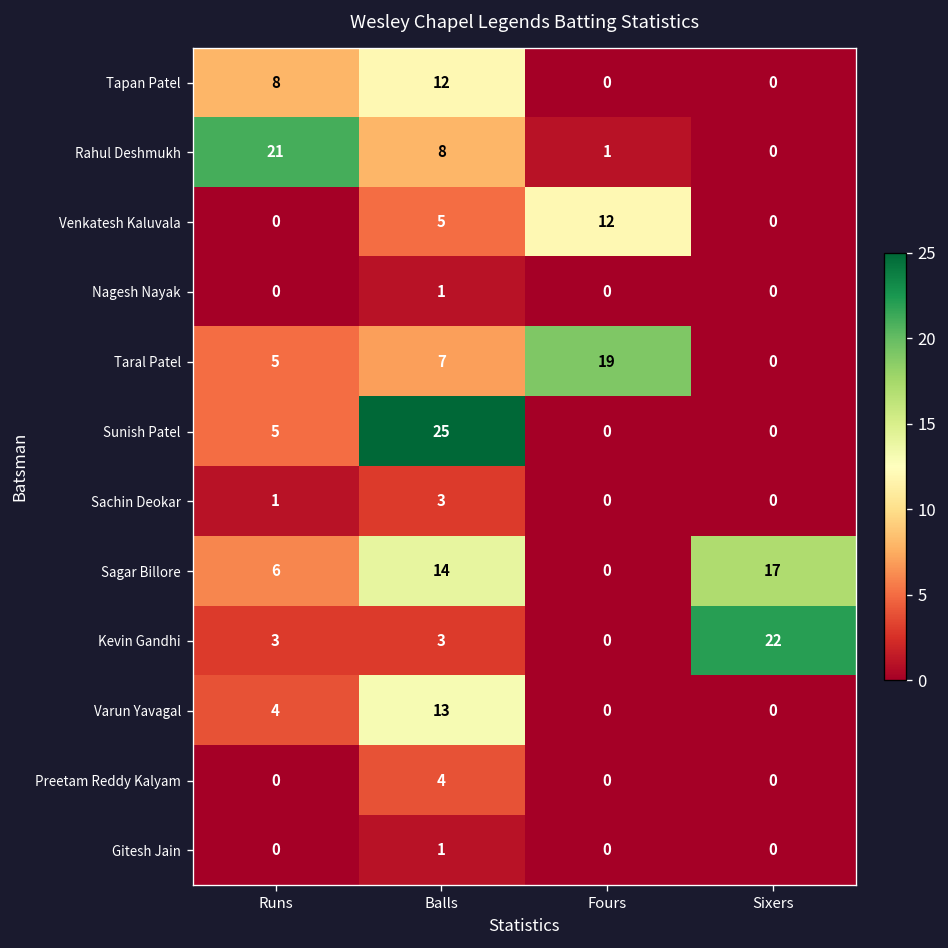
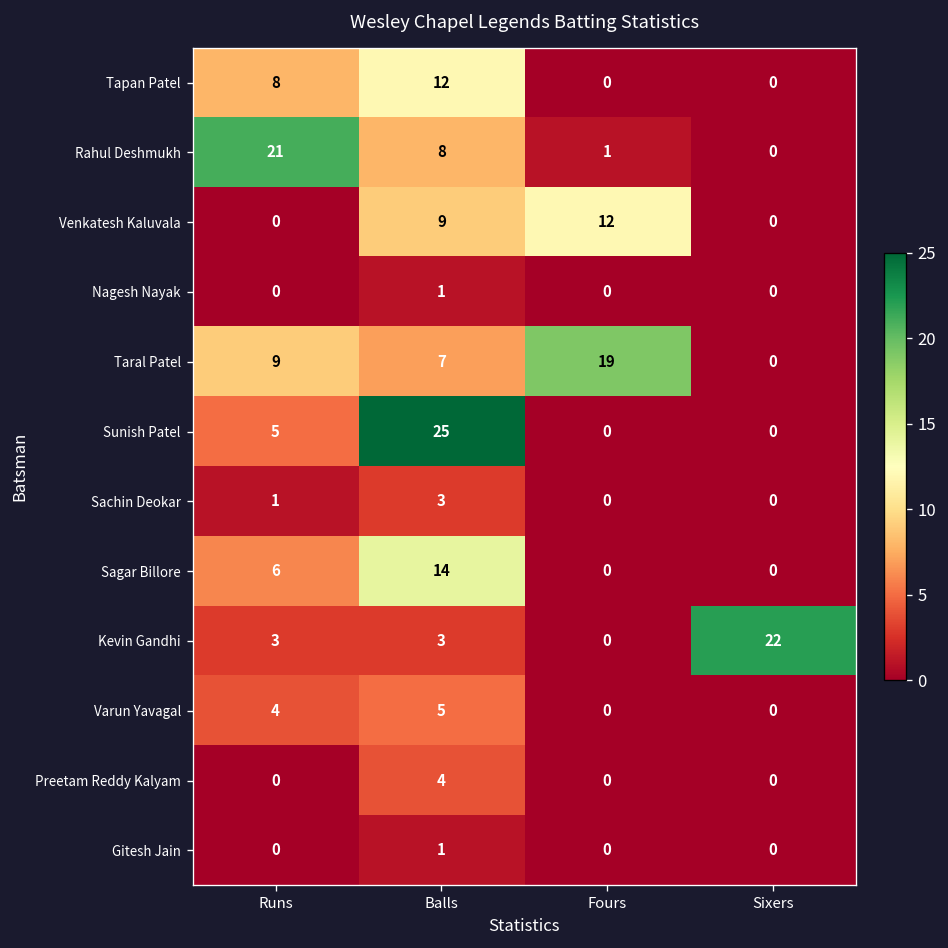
  {
    "Tapan Patel": {
      "Runs": 8,
      "Balls": 12,
      "Fours": 0,
      "Sixers": 0
    },
    "Rahul Deshmukh": {
      "Runs": 21,
      "Balls": 8,
      "Fours": 1,
      "Sixers": 0
    },
    "Venkatesh Kaluvala": {
      "Runs": 0,
-     "Balls": 5,
+     "Balls": 9,
      "Fours": 12,
      "Sixers": 0
    },
    "Nagesh Nayak": {
      "Runs": 0,
      "Balls": 1,
      "Fours": 0,
      "Sixers": 0
    },
    "Taral Patel": {
-     "Runs": 5,
+     "Runs": 9,
      "Balls": 7,
      "Fours": 19,
      "Sixers": 0
    },
    "Sunish Patel": {
      "Runs": 5,
      "Balls": 25,
      "Fours": 0,
      "Sixers": 0
    },
    "Sachin Deokar": {
      "Runs": 1,
      "Balls": 3,
      "Fours": 0,
      "Sixers": 0
    },
    "Sagar Billore": {
      "Runs": 6,
      "Balls": 14,
      "Fours": 0,
-     "Sixers": 17
+     "Sixers": 0
    },
    "Kevin Gandhi": {
      "Runs": 3,
      "Balls": 3,
      "Fours": 0,
      "Sixers": 22
    },
    "Varun Yavagal": {
      "Runs": 4,
-     "Balls": 13,
+     "Balls": 5,
      "Fours": 0,
      "Sixers": 0
    },
    "Preetam Reddy Kalyam": {
      "Runs": 0,
      "Balls": 4,
      "Fours": 0,
      "Sixers": 0
    },
    "Gitesh Jain": {
      "Runs": 0,
      "Balls": 1,
      "Fours": 0,
      "Sixers": 0
    }
  }
